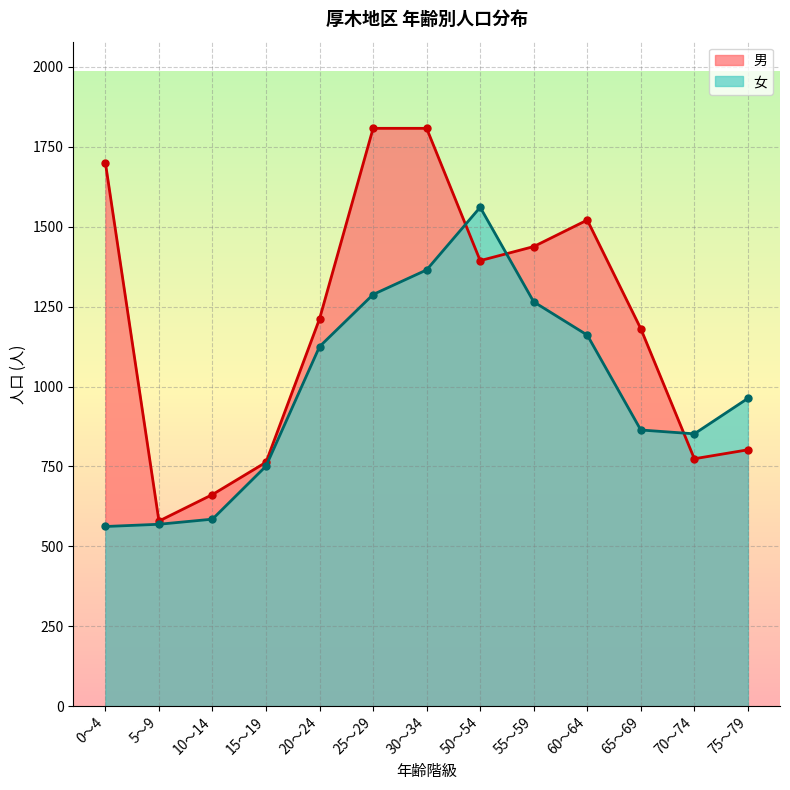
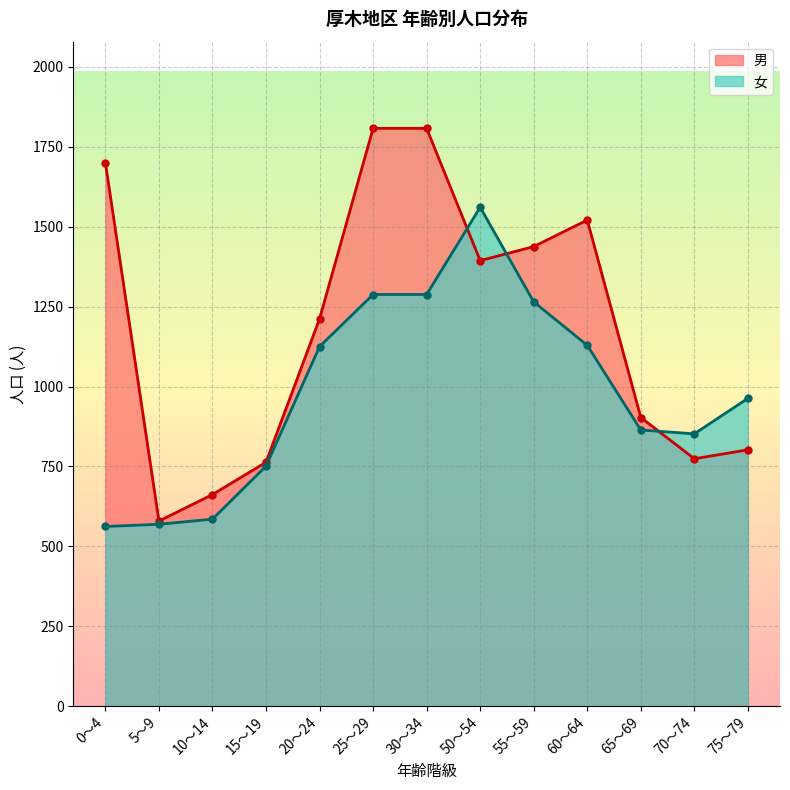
  {
    "男": {
      "0～4": 1700,
      "5～9": 580,
      "10～14": 660,
      "15～19": 760,
      "20～24": 1210,
      "25～29": 1810,
      "30～34": 1810,
      "50～54": 1390,
      "55～59": 1440,
      "60～64": 1520,
-     "65～69": 1180,
+     "65～69": 900,
      "70～74": 770,
      "75～79": 800
    },
    "女": {
      "0～4": 560,
      "5～9": 570,
      "10～14": 590,
      "15～19": 750,
      "20～24": 1130,
      "25～29": 1290,
-     "30～34": 1370,
+     "30～34": 1290,
      "50～54": 1560,
      "55～59": 1270,
-     "60～64": 1160,
+     "60～64": 1130,
      "65～69": 860,
      "70～74": 850,
      "75～79": 960
    }
  }
